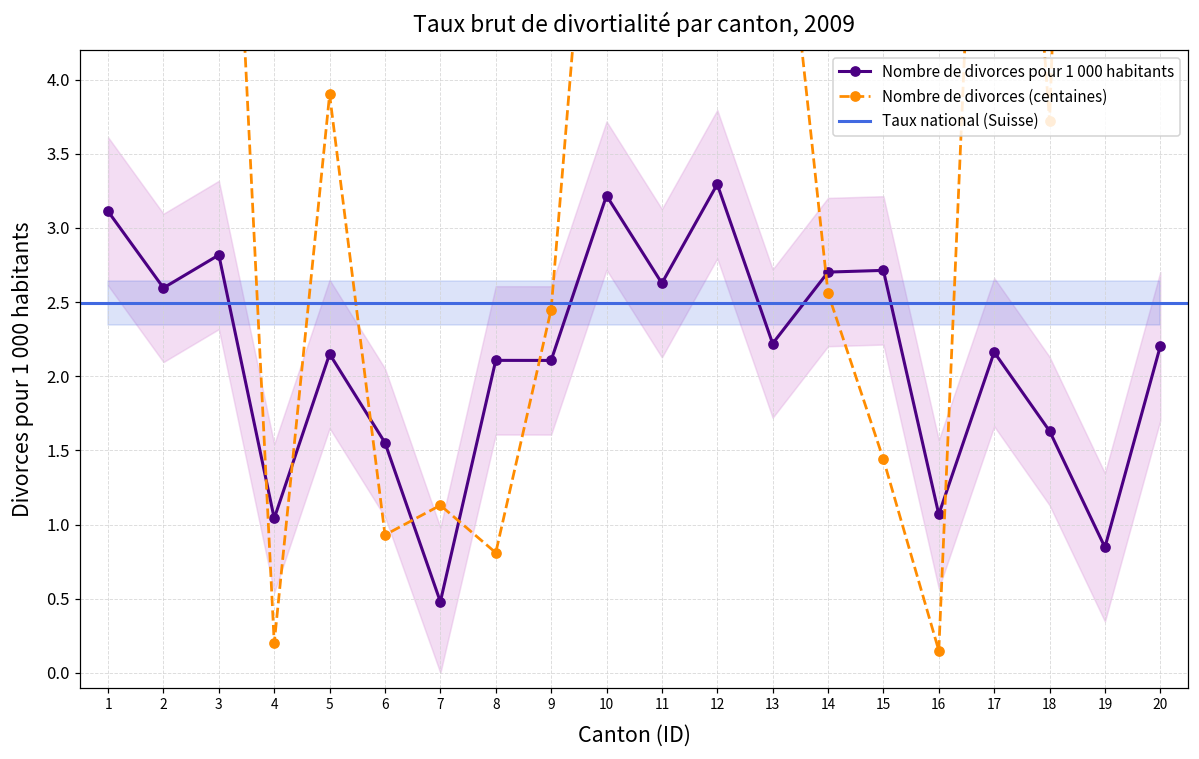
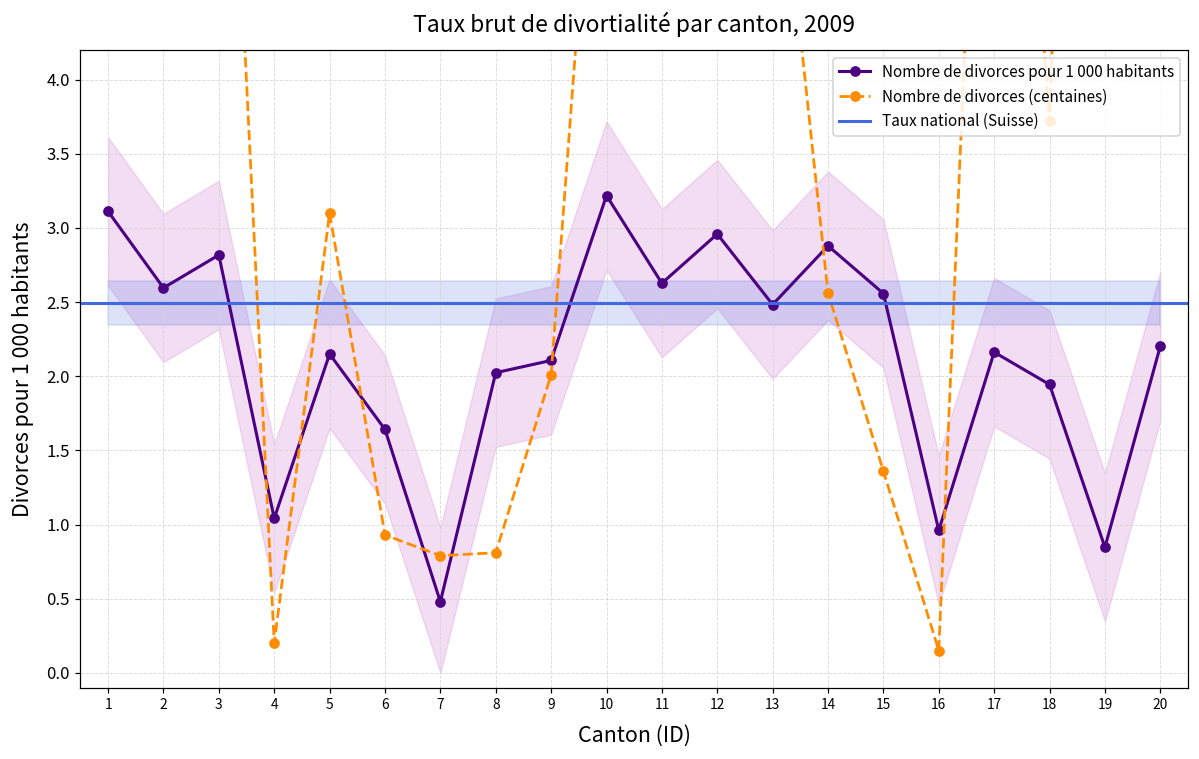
  {
    "Nombre de divorces pour 1 000 habitants": {
      "1": 3.11,
      "2": 2.60,
      "3": 2.82,
      "4": 1.04,
      "5": 2.15,
-     "6": 1.55,
+     "6": 1.64,
      "7": 0.48,
-     "8": 2.11,
+     "8": 2.02,
      "9": 2.11,
      "10": 3.22,
-     "12": 3.30,
-     "13": 2.22,
-     "14": 2.70,
-     "15": 2.71,
-     "16": 1.07,
+     "12": 2.96,
+     "13": 2.48,
+     "14": 2.88,
+     "15": 2.56,
+     "16": 0.96,
      "17": 2.16,
-     "18": 1.63,
+     "18": 1.94,
      "19": 0.85,
      "20": 2.20
    },
    "Nombre de divorces (centaines)": {
      "4": 0.20,
-     "5": 3.9,
+     "5": 3.1,
      "6": 0.93,
-     "7": 1.13,
+     "7": 0.79,
      "8": 0.81,
-     "9": 2.45,
+     "9": 2.01,
      "14": 2.56,
-     "15": 1.44,
+     "15": 1.36,
      "16": 0.15
    }
  }
